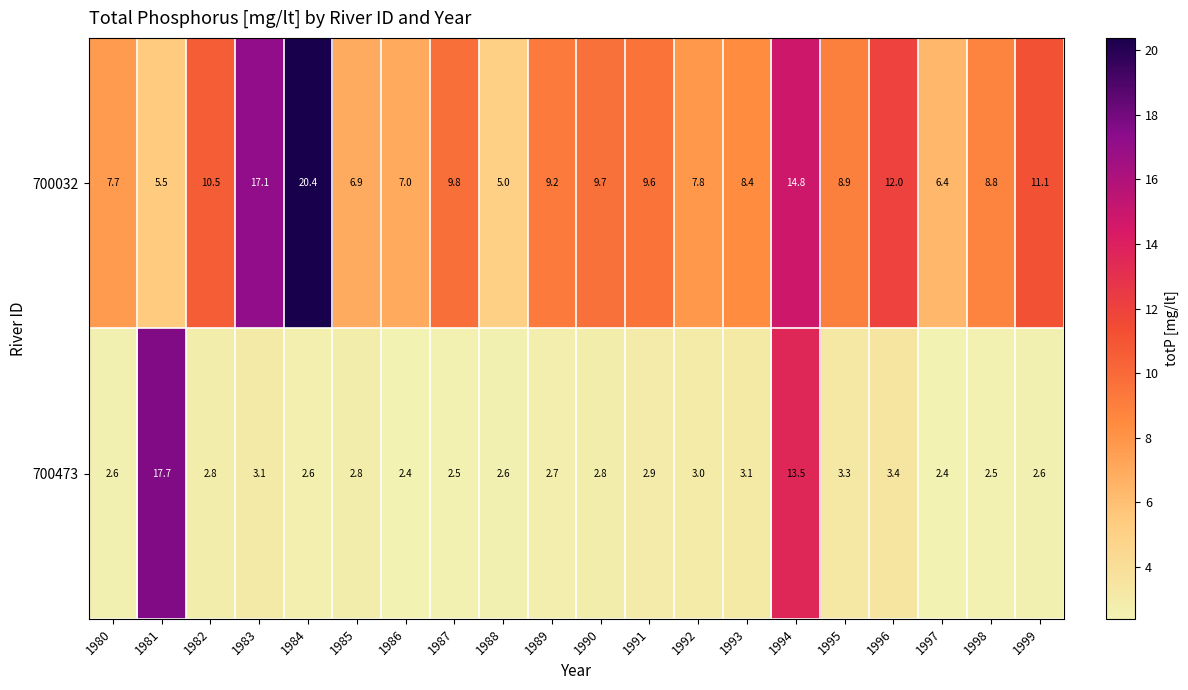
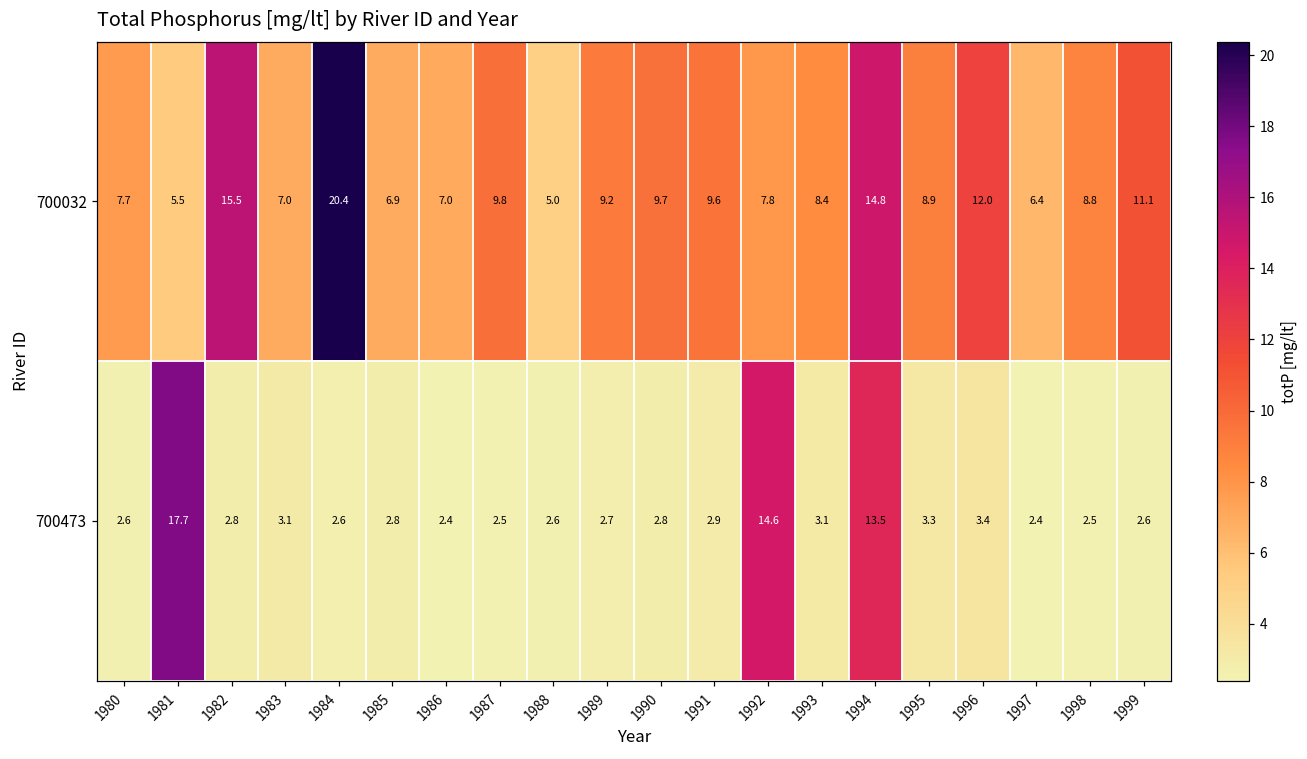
  {
    "700032": {
      "1980": 7.7,
      "1981": 5.5,
-     "1982": 10.5,
-     "1983": 17.1,
+     "1982": 15.5,
+     "1983": 7.0,
      "1984": 20.4,
      "1985": 6.9,
      "1986": 7.0,
      "1987": 9.8,
      "1988": 5.0,
      "1989": 9.2,
      "1990": 9.7,
      "1991": 9.6,
      "1992": 7.8,
      "1993": 8.4,
      "1994": 14.8,
      "1995": 8.9,
      "1996": 12.0,
      "1997": 6.4,
      "1998": 8.8,
      "1999": 11.1
    },
    "700473": {
      "1980": 2.6,
      "1981": 17.7,
      "1982": 2.8,
      "1983": 3.1,
      "1984": 2.6,
      "1985": 2.8,
      "1986": 2.4,
      "1987": 2.5,
      "1988": 2.6,
      "1989": 2.7,
      "1990": 2.8,
      "1991": 2.9,
-     "1992": 3.0,
+     "1992": 14.6,
      "1993": 3.1,
      "1994": 13.5,
      "1995": 3.3,
      "1996": 3.4,
      "1997": 2.4,
      "1998": 2.5,
      "1999": 2.6
    }
  }
